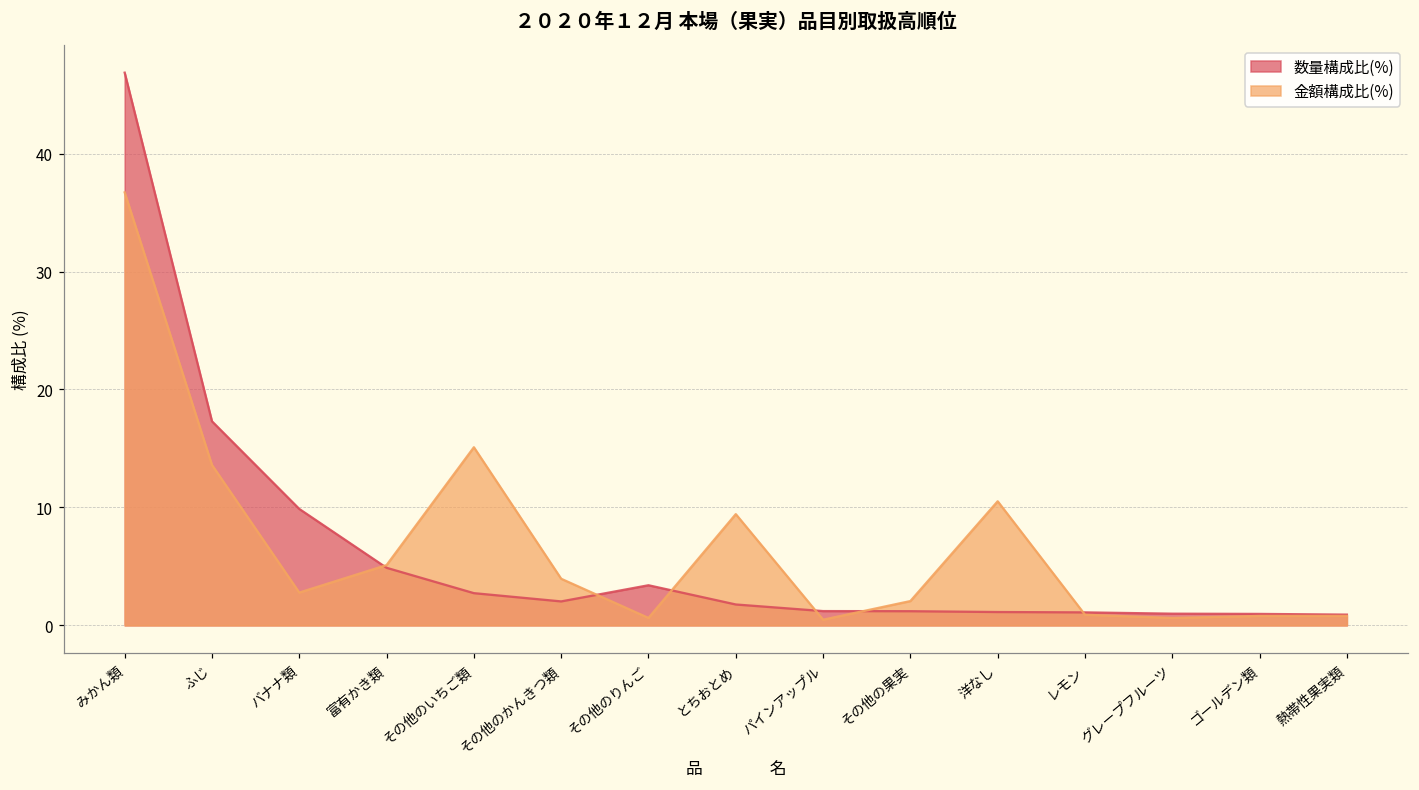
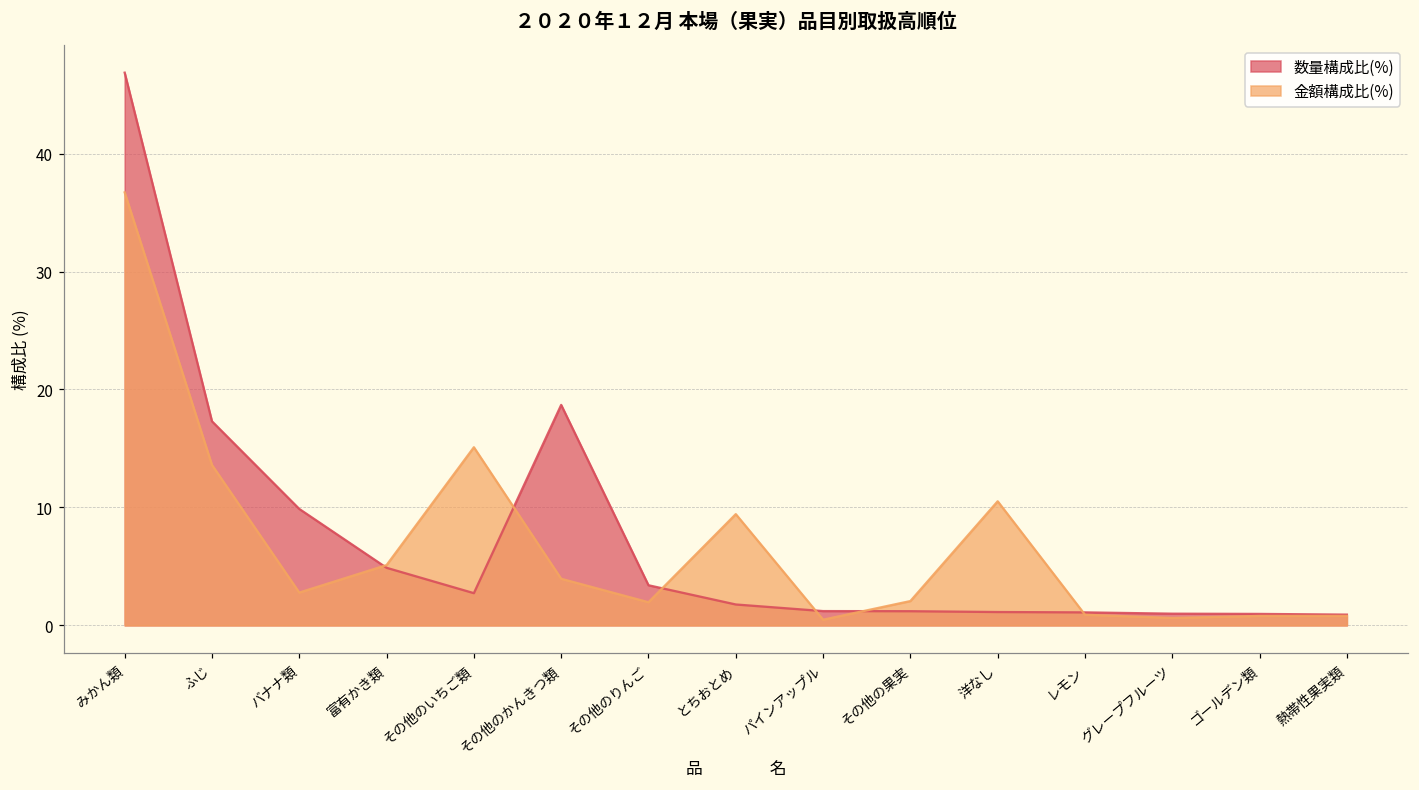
  {
    "数量構成比(%)": {
      "みかん類": 46.9,
      "ふじ": 17.3,
      "バナナ類": 9.9,
      "その他のいちご類": 2.7,
-     "その他のかんきつ類": 2.0,
+     "その他のかんきつ類": 18.7,
      "その他のりんご": 3.4,
      "とちおとめ": 1.8,
      "パインアップル": 1.2,
      "その他の果実": 1.2,
      "洋なし": 1.1,
      "グレープフルーツ": 1.0
    },
    "金額構成比(%)": {
      "みかん類": 36.7,
      "ふじ": 13.6,
      "バナナ類": 2.8,
      "その他のいちご類": 15.1,
      "その他のかんきつ類": 4.0,
-     "その他のりんご": 0.6,
+     "その他のりんご": 2.0,
      "とちおとめ": 9.4,
      "パインアップル": 0.5,
      "その他の果実": 2.1,
      "洋なし": 10.5,
      "グレープフルーツ": 0.6
    }
  }
